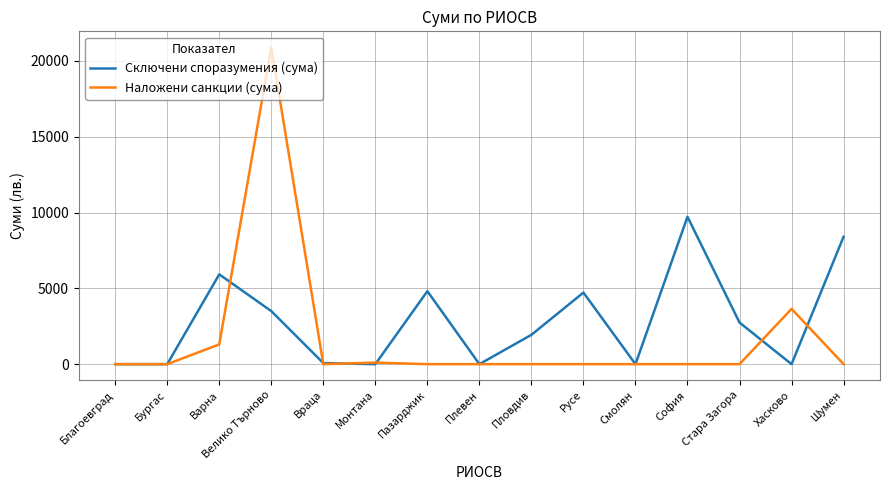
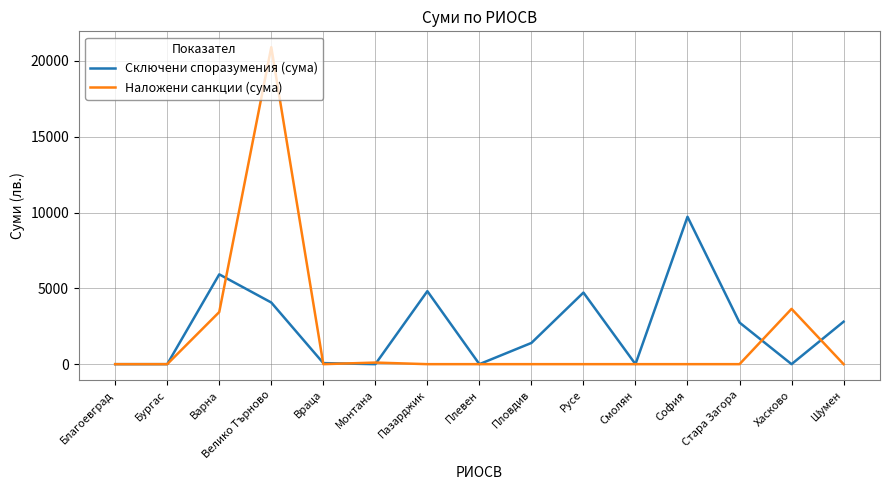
  {
    "Сключени споразумения (сума)": {
      "Варна": 5900,
-     "Велико Търново": 3500,
+     "Велико Търново": 4100,
      "Пазарджик": 4800,
-     "Пловдив": 1900,
+     "Пловдив": 1400,
      "Русе": 4700,
      "София": 9700,
      "Стара Загора": 2700,
      "Хасково": 0,
-     "Шумен": 8400
+     "Шумен": 2800
    },
    "Наложени санкции (сума)": {
-     "Варна": 1300,
+     "Варна": 3400,
      "Пазарджик": 0,
      "Пловдив": 0,
      "Русе": 0,
      "София": 0,
      "Стара Загора": 0,
      "Хасково": 3600,
      "Шумен": 0
    }
  }
